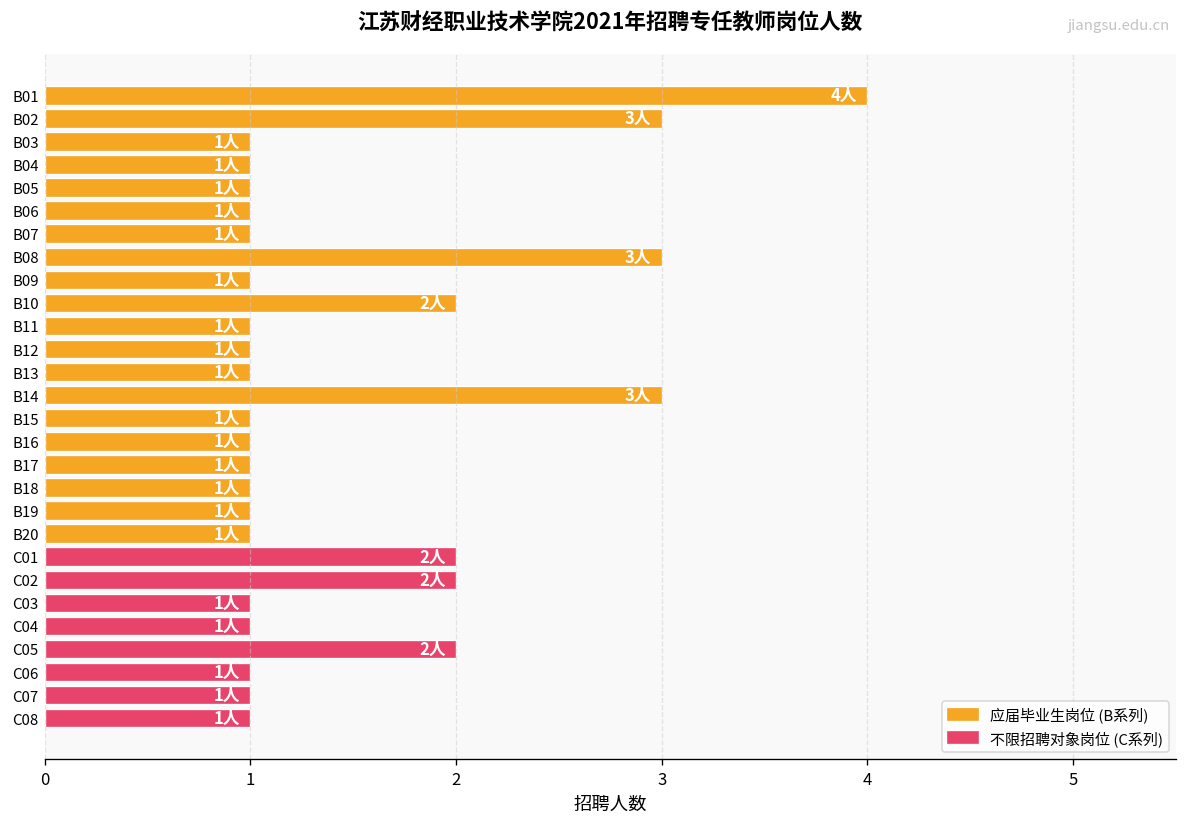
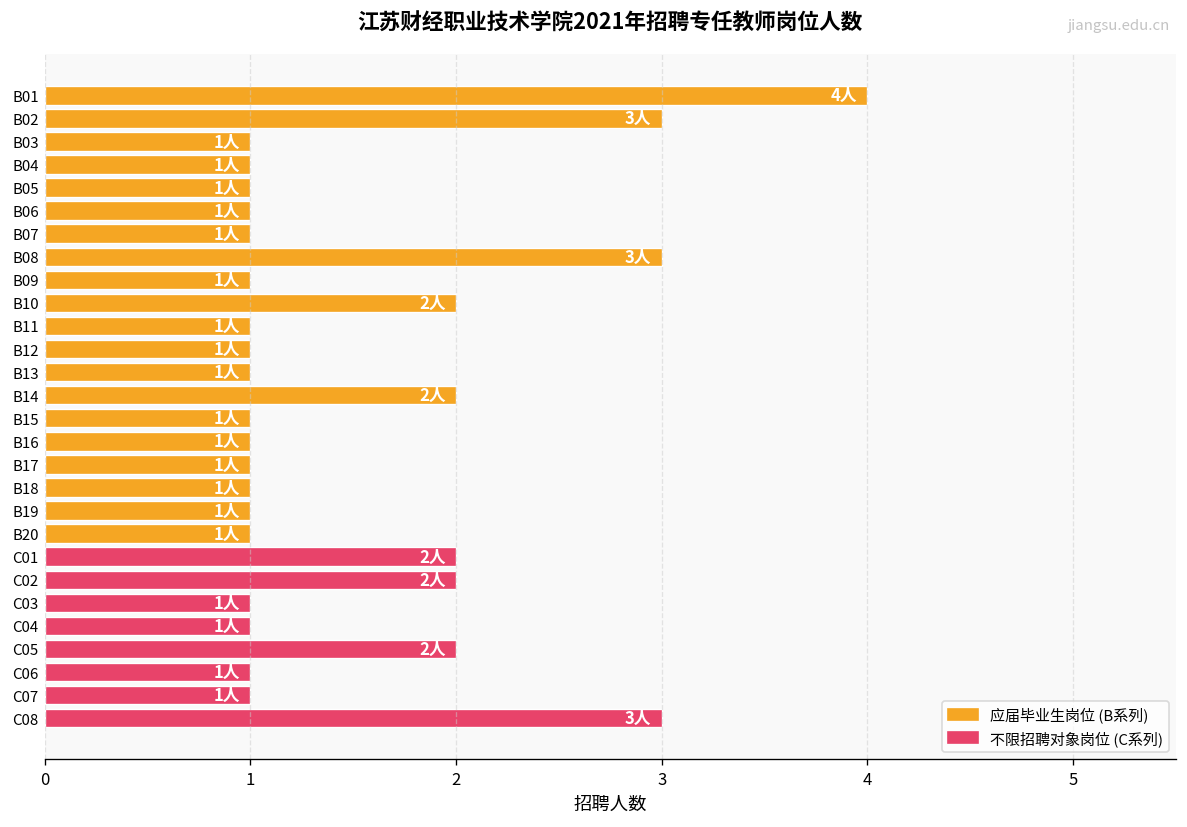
  {
    "B01": "4人",
    "B02": "3人",
    "B03": "1人",
    "B04": "1人",
    "B05": "1人",
    "B06": "1人",
    "B07": "1人",
    "B08": "3人",
    "B09": "1人",
    "B10": "2人",
    "B11": "1人",
    "B12": "1人",
    "B13": "1人",
-   "B14": "3人",
+   "B14": "2人",
    "B15": "1人",
    "B16": "1人",
    "B17": "1人",
    "B18": "1人",
    "B19": "1人",
    "B20": "1人",
    "C01": "2人",
    "C02": "2人",
    "C03": "1人",
    "C04": "1人",
    "C05": "2人",
    "C06": "1人",
    "C07": "1人",
-   "C08": "1人"
+   "C08": "3人"
  }
